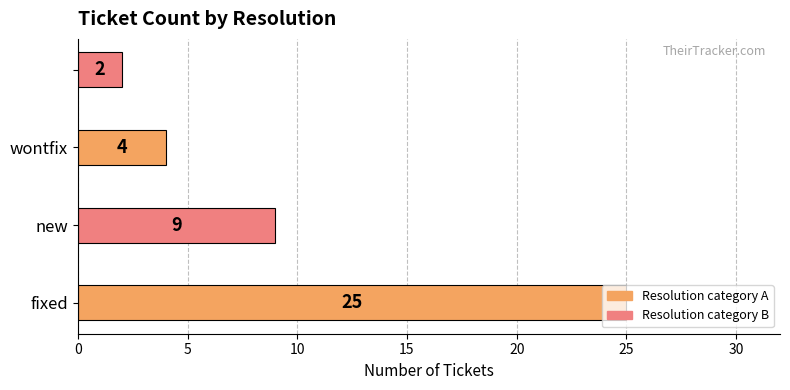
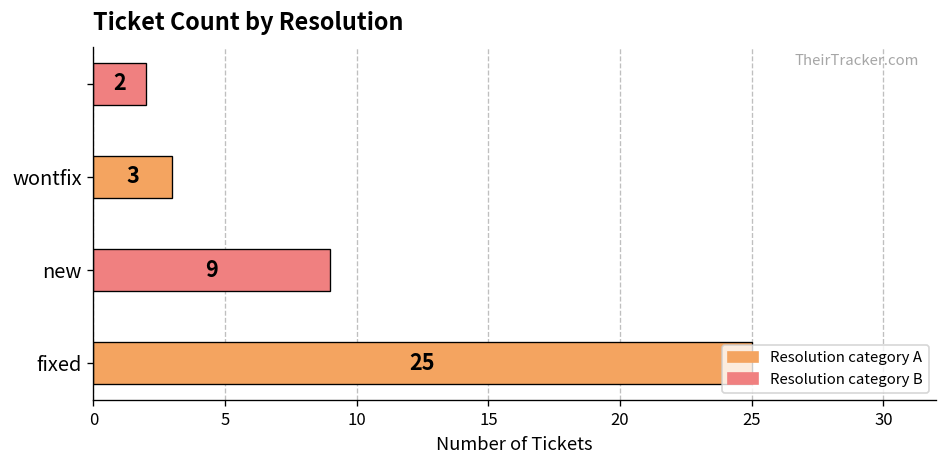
  {
-   "wontfix": 4,
+   "wontfix": 3,
    "new": 9
  }
